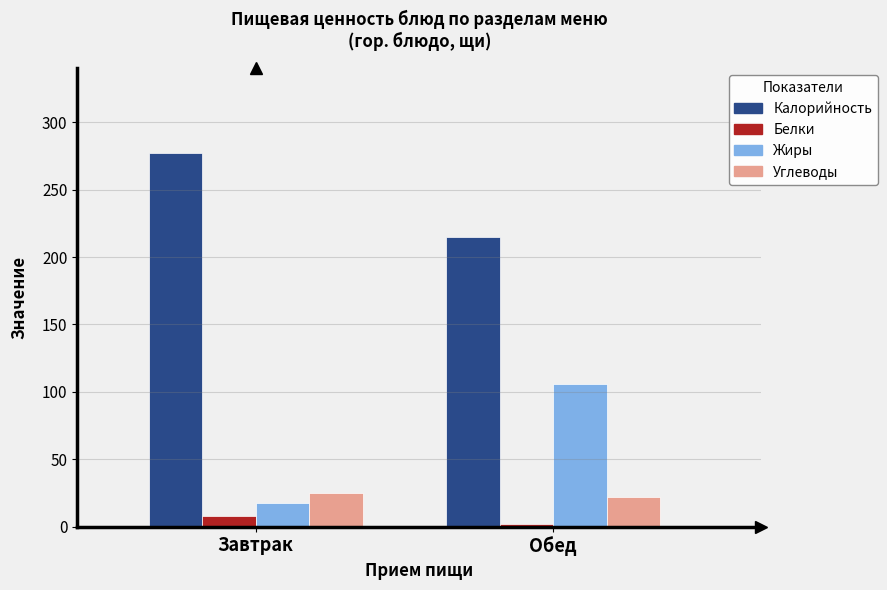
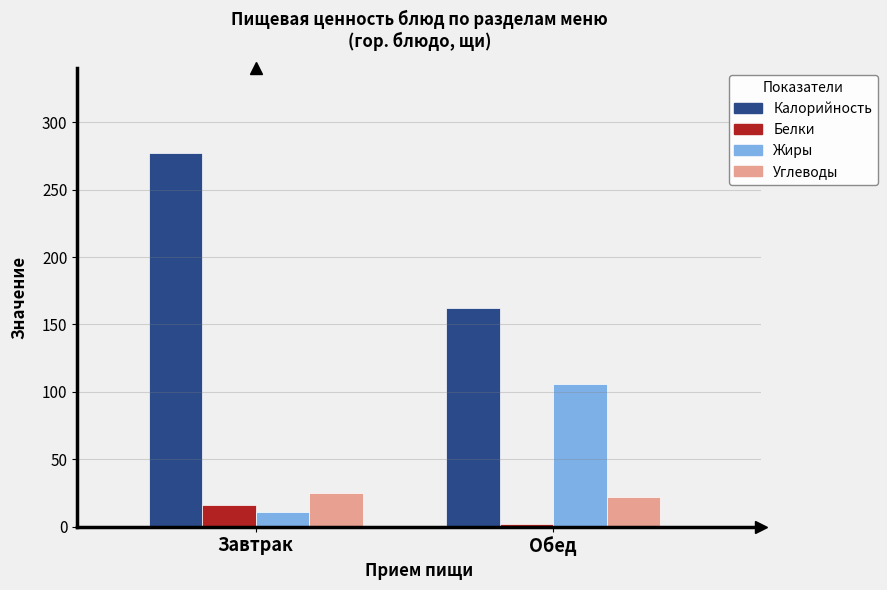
  {
    "Калорийность": {
      "Завтрак": 277,
-     "Обед": 215
+     "Обед": 163
    },
    "Белки": {
-     "Завтрак": 8,
+     "Завтрак": 16,
      "Обед": 2
    },
    "Жиры": {
-     "Завтрак": 17,
+     "Завтрак": 11,
      "Обед": 106
    },
    "Углеводы": {
      "Завтрак": 25,
      "Обед": 22
    }
  }
